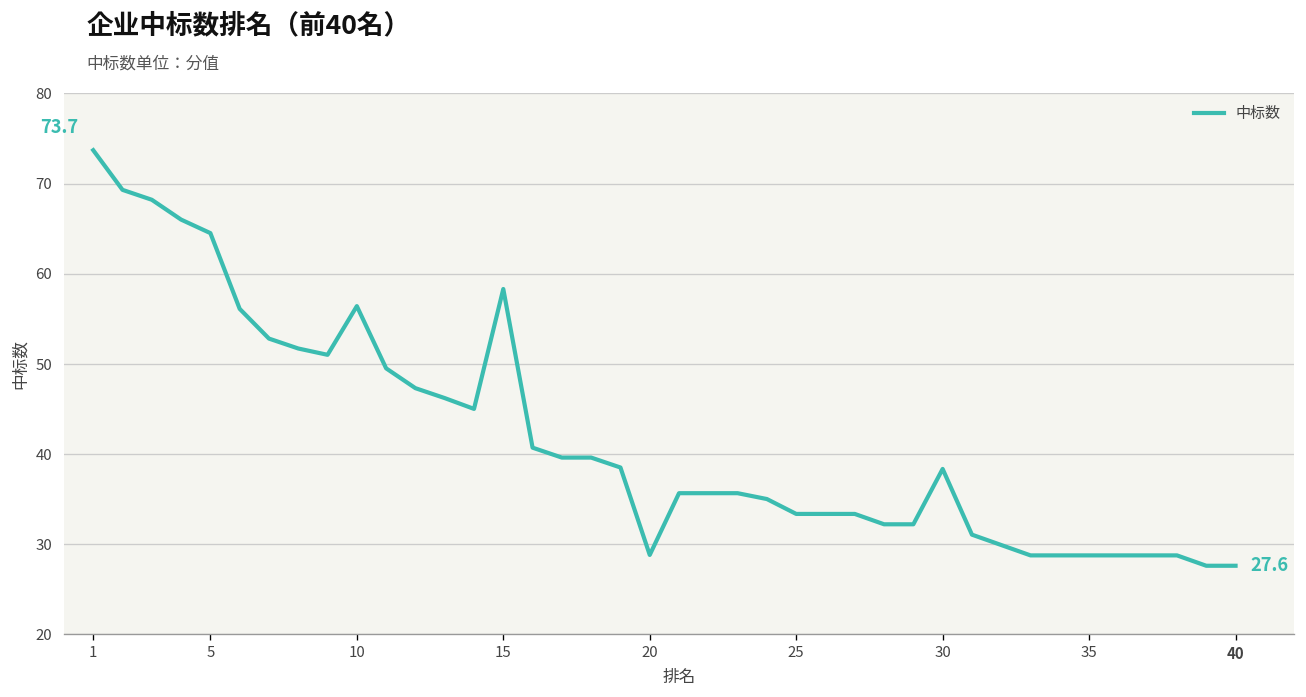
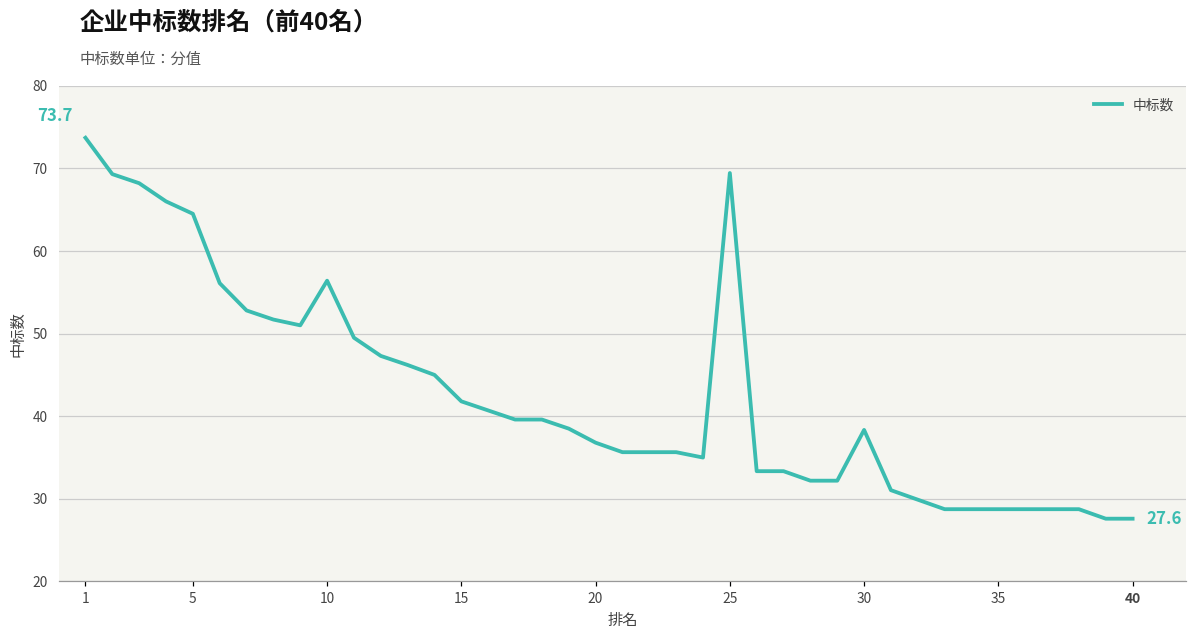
  {
    "5": 65,
    "10": 56,
-   "15": 58,
-   "20": 29,
-   "25": 33,
+   "15": 42,
+   "20": 37,
+   "25": 69,
    "30": 38,
    "35": 29
  }
